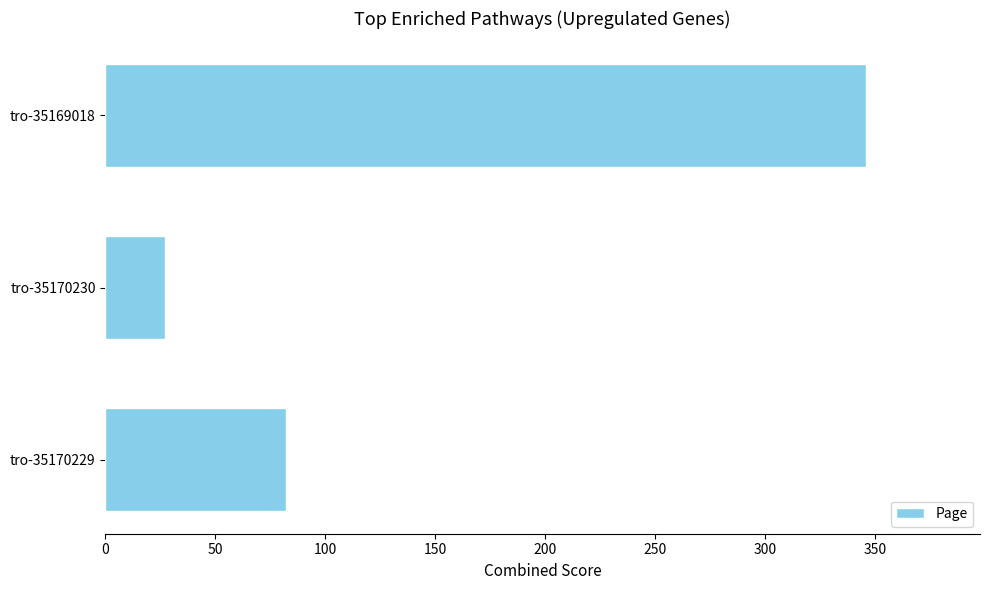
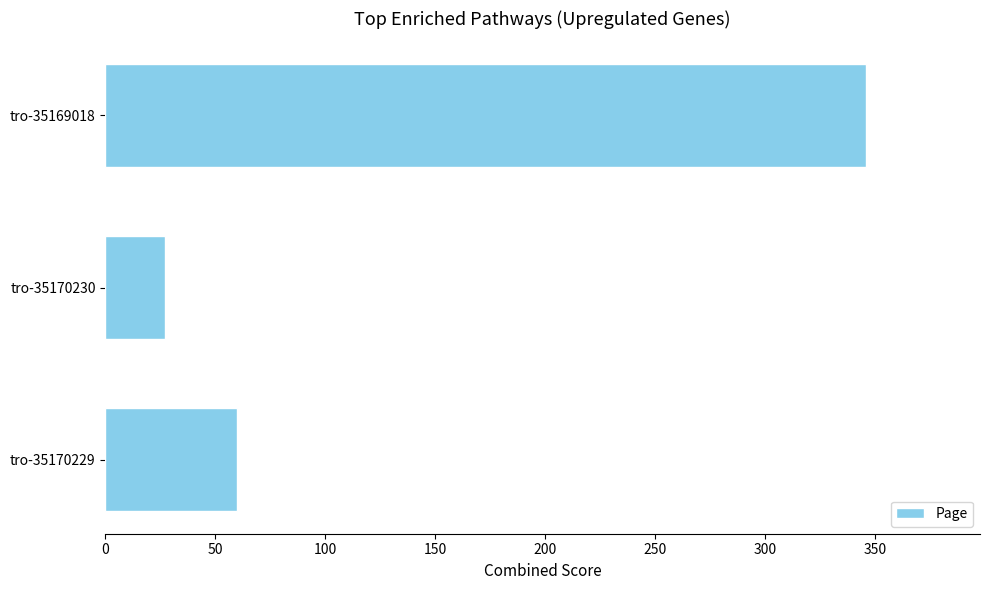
  {
    "tro-35169018": 346,
    "tro-35170230": 27,
-   "tro-35170229": 82
+   "tro-35170229": 60
  }
